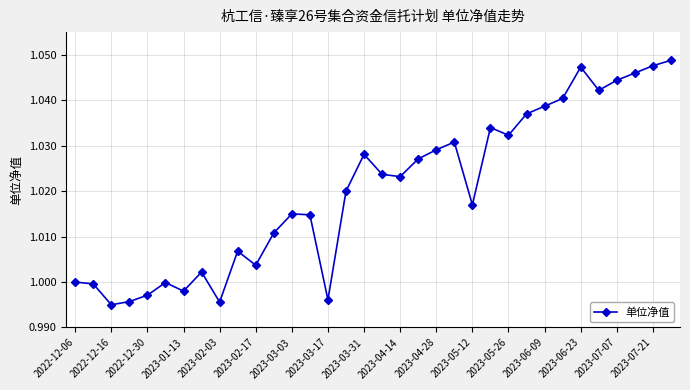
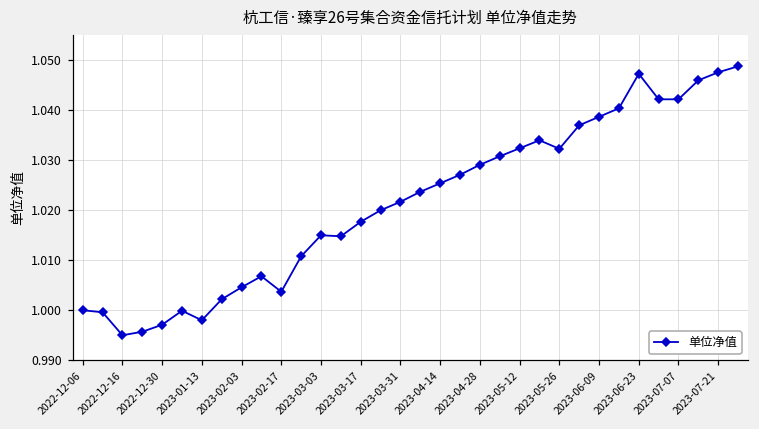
  {
    "2022-12-06": 1.000,
    "2022-12-16": 0.995,
    "2022-12-30": 0.997,
    "2023-01-13": 0.998,
-   "2023-02-03": 0.996,
+   "2023-02-03": 1.005,
    "2023-02-17": 1.004,
    "2023-03-03": 1.015,
-   "2023-03-17": 0.996,
-   "2023-03-31": 1.028,
-   "2023-04-14": 1.023,
+   "2023-03-17": 1.018,
+   "2023-03-31": 1.022,
+   "2023-04-14": 1.025,
    "2023-04-28": 1.029,
-   "2023-05-12": 1.017,
+   "2023-05-12": 1.032,
    "2023-05-26": 1.032,
    "2023-06-09": 1.039,
    "2023-06-23": 1.047,
-   "2023-07-07": 1.044,
+   "2023-07-07": 1.042,
    "2023-07-21": 1.048
  }
